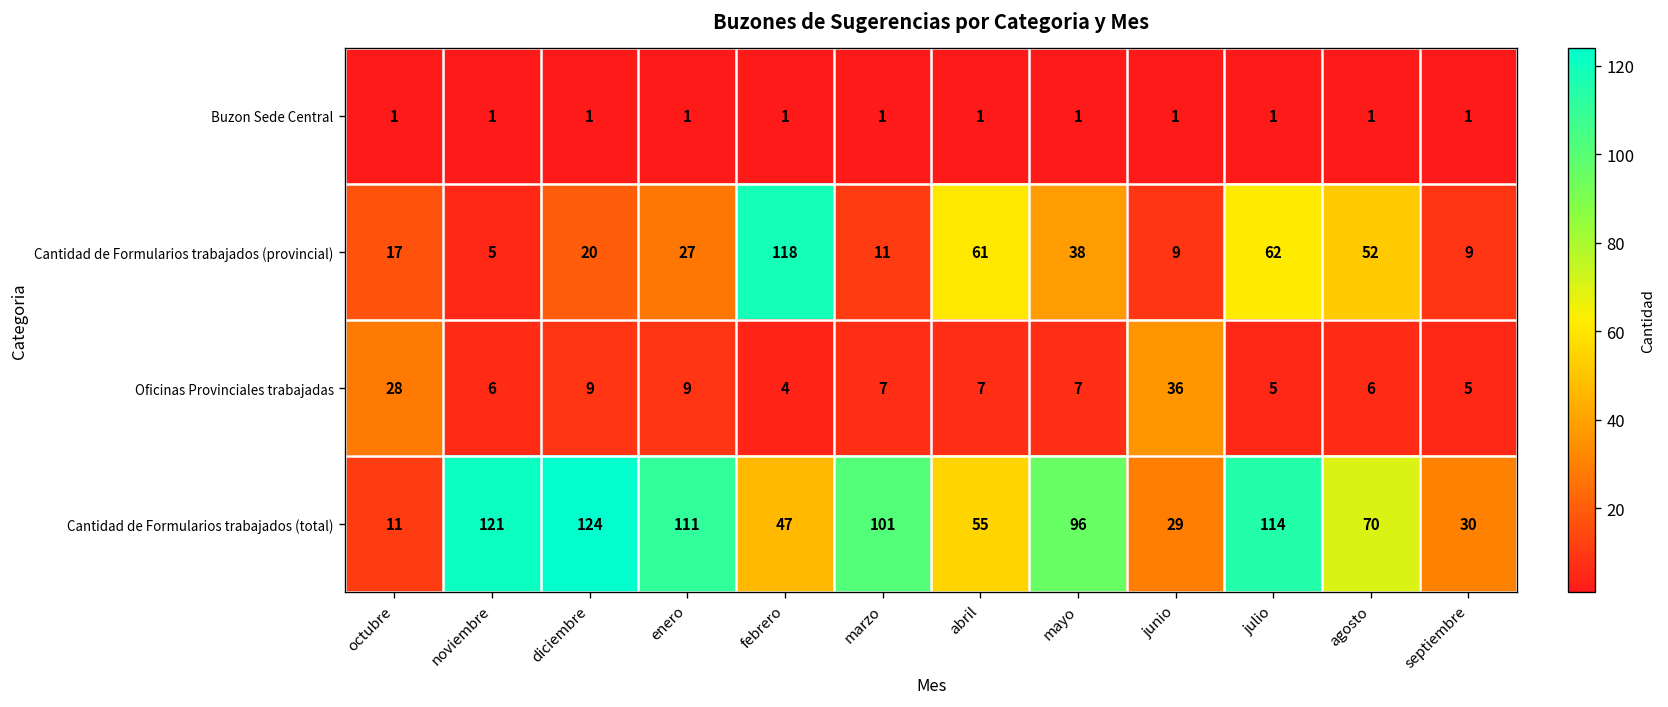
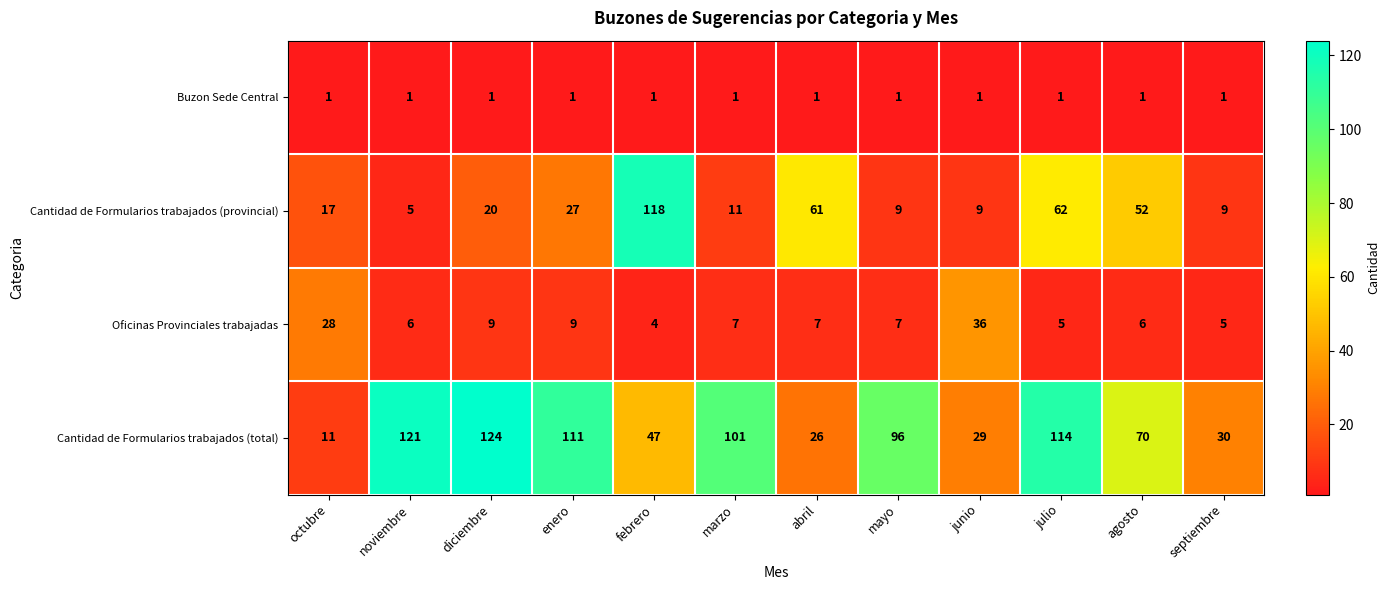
  {
    "Buzon Sede Central": {
      "octubre": 1,
      "noviembre": 1,
      "diciembre": 1,
      "enero": 1,
      "febrero": 1,
      "marzo": 1,
      "abril": 1,
      "mayo": 1,
      "junio": 1,
      "julio": 1,
      "agosto": 1,
      "septiembre": 1
    },
    "Cantidad de Formularios trabajados (provincial)": {
      "octubre": 17,
      "noviembre": 5,
      "diciembre": 20,
      "enero": 27,
      "febrero": 118,
      "marzo": 11,
      "abril": 61,
-     "mayo": 38,
+     "mayo": 9,
      "junio": 9,
      "julio": 62,
      "agosto": 52,
      "septiembre": 9
    },
    "Oficinas Provinciales trabajadas": {
      "octubre": 28,
      "noviembre": 6,
      "diciembre": 9,
      "enero": 9,
      "febrero": 4,
      "marzo": 7,
      "abril": 7,
      "mayo": 7,
      "junio": 36,
      "julio": 5,
      "agosto": 6,
      "septiembre": 5
    },
    "Cantidad de Formularios trabajados (total)": {
      "octubre": 11,
      "noviembre": 121,
      "diciembre": 124,
      "enero": 111,
      "febrero": 47,
      "marzo": 101,
-     "abril": 55,
+     "abril": 26,
      "mayo": 96,
      "junio": 29,
      "julio": 114,
      "agosto": 70,
      "septiembre": 30
    }
  }
